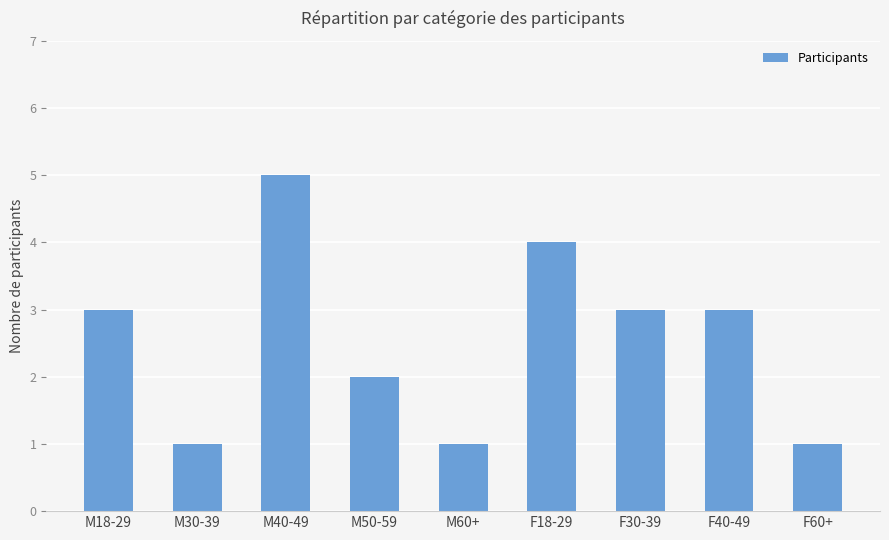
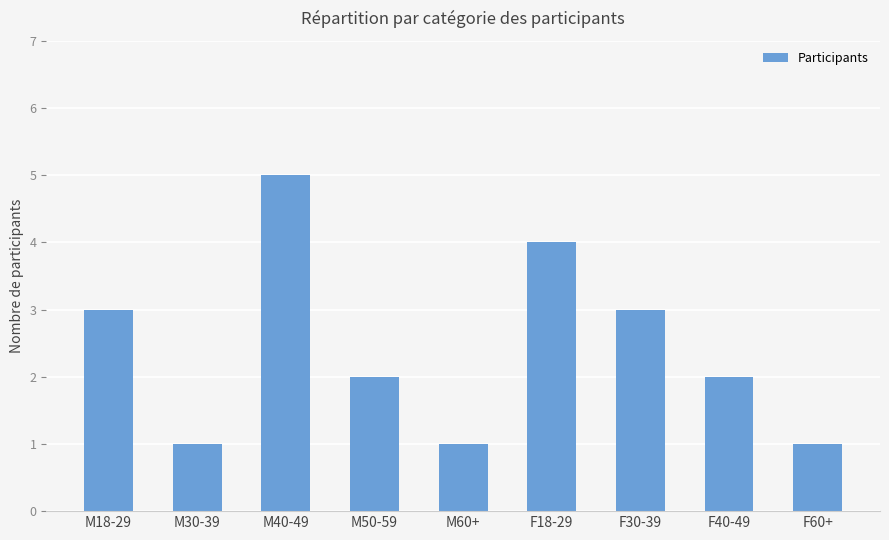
  {
    "M18-29": 3,
    "M30-39": 1,
    "M40-49": 5,
    "M50-59": 2,
    "M60+": 1,
    "F18-29": 4,
    "F30-39": 3,
-   "F40-49": 3,
+   "F40-49": 2,
    "F60+": 1
  }
